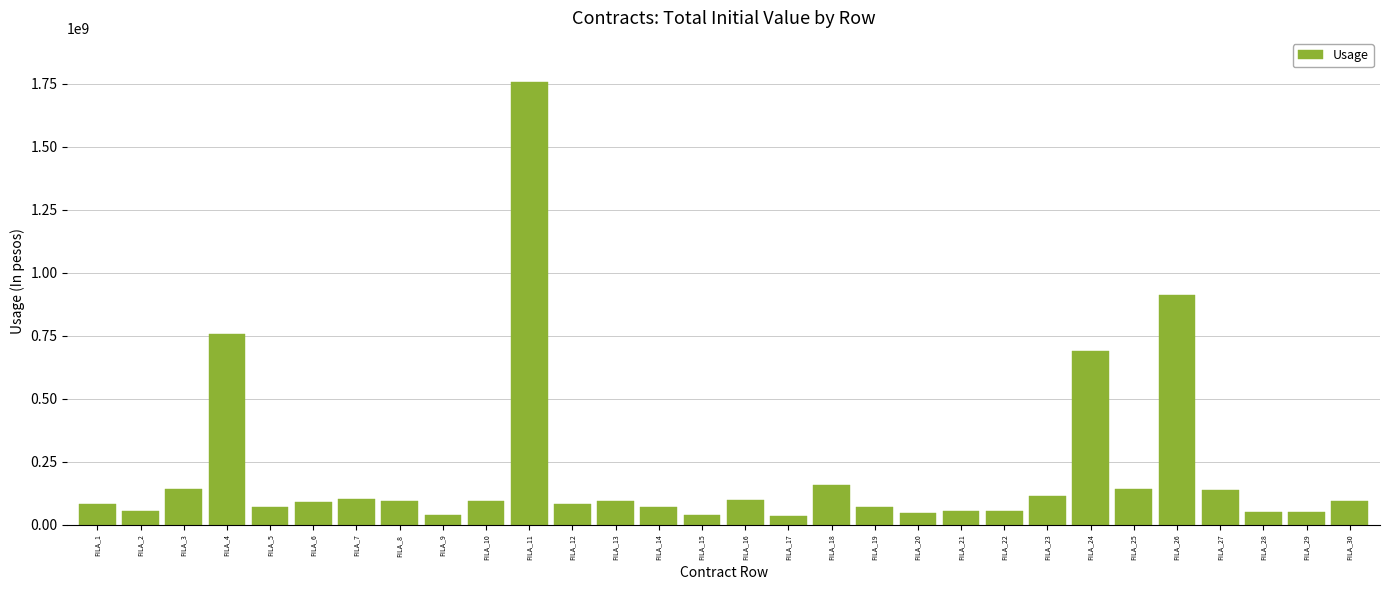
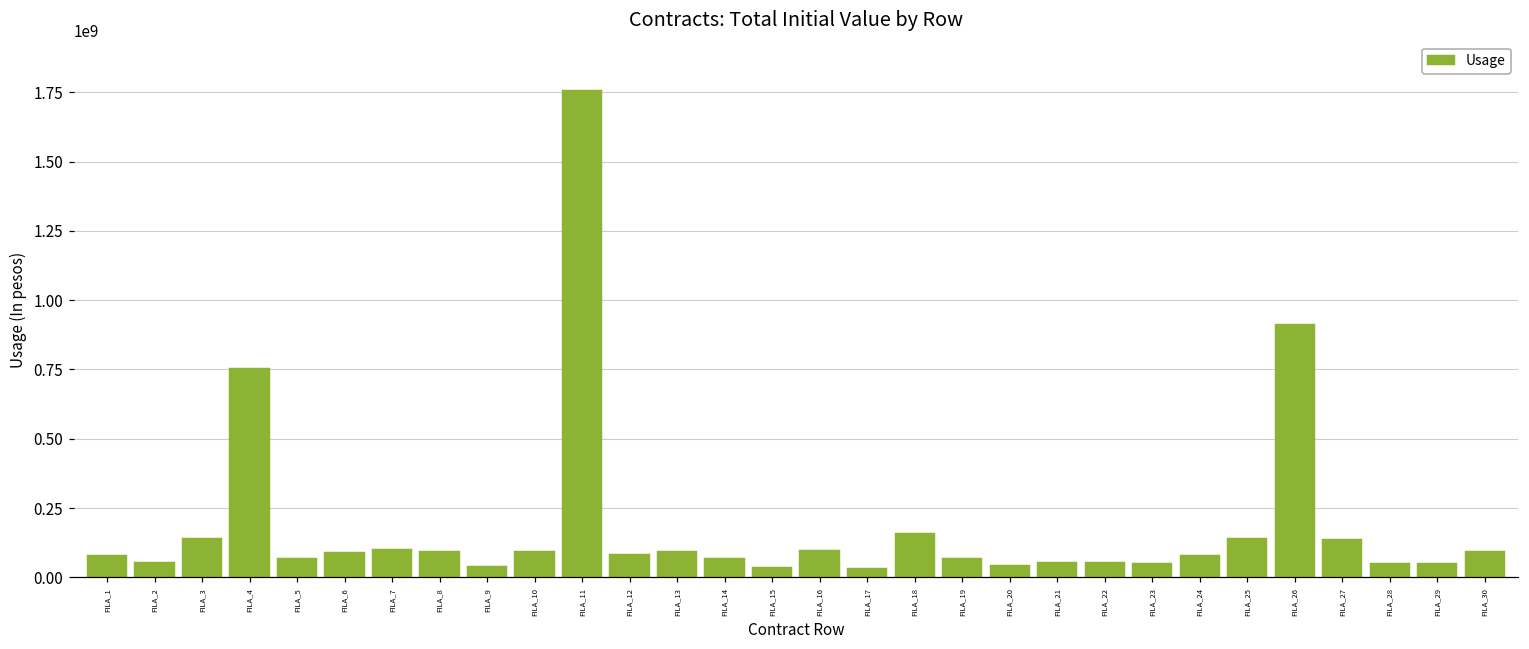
  {
    "FILA_1": 80000000,
    "FILA_2": 50000000,
    "FILA_3": 140000000,
    "FILA_4": 760000000,
    "FILA_5": 70000000,
    "FILA_6": 90000000,
    "FILA_7": 100000000,
    "FILA_8": 100000000,
    "FILA_9": 40000000,
    "FILA_10": 100000000,
    "FILA_11": 1760000000,
    "FILA_12": 80000000,
    "FILA_13": 100000000,
    "FILA_14": 70000000,
    "FILA_15": 40000000,
    "FILA_16": 100000000,
    "FILA_17": 30000000,
    "FILA_18": 160000000,
    "FILA_19": 70000000,
    "FILA_20": 50000000,
    "FILA_21": 60000000,
    "FILA_22": 60000000,
-   "FILA_23": 120000000,
-   "FILA_24": 690000000,
+   "FILA_23": 50000000,
+   "FILA_24": 80000000,
    "FILA_25": 140000000,
    "FILA_26": 910000000,
    "FILA_27": 140000000,
    "FILA_28": 50000000,
    "FILA_29": 50000000,
    "FILA_30": 100000000
  }
